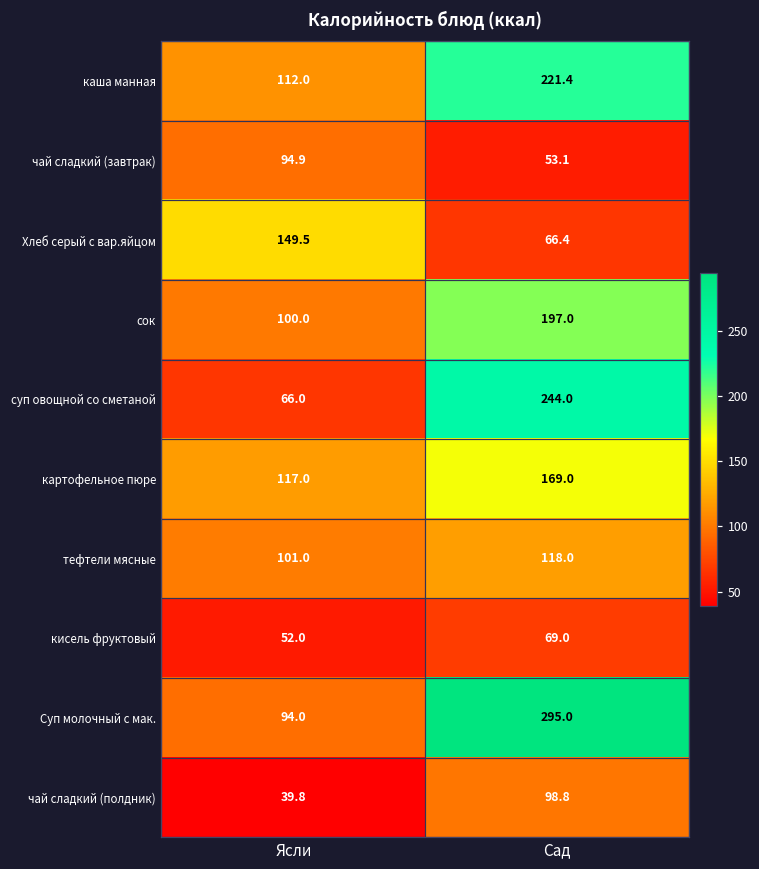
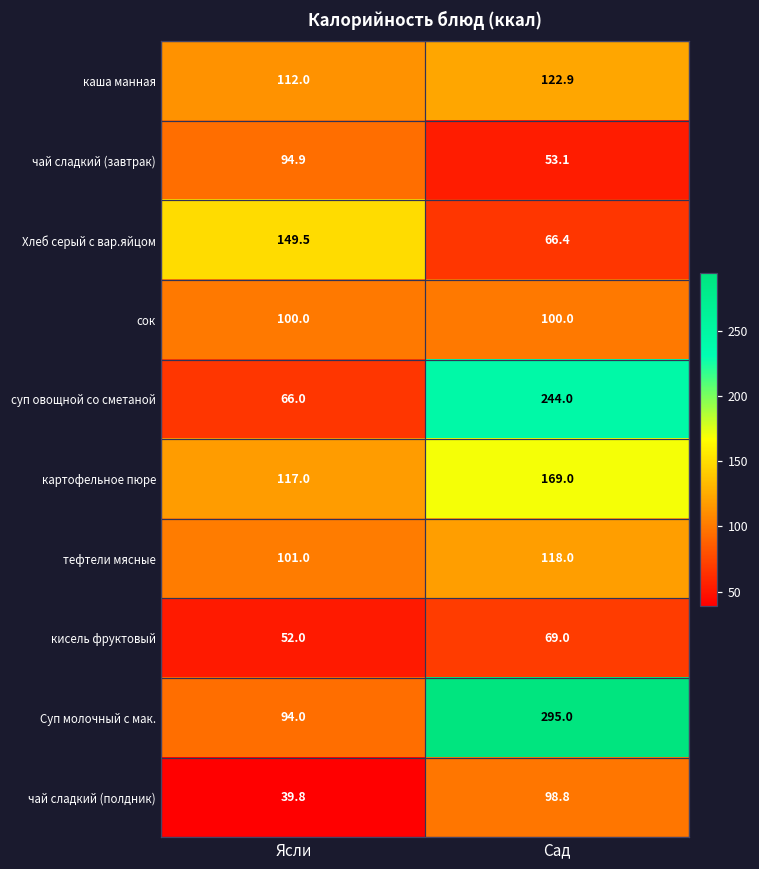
  {
    "каша манная": {
      "Ясли": 112.0,
-     "Сад": 221.4
+     "Сад": 122.9
    },
    "чай сладкий (завтрак)": {
      "Ясли": 94.9,
      "Сад": 53.1
    },
    "Хлеб серый с вар.яйцом": {
      "Ясли": 149.5,
      "Сад": 66.4
    },
    "сок": {
      "Ясли": 100.0,
-     "Сад": 197.0
+     "Сад": 100.0
    },
    "суп овощной со сметаной": {
      "Ясли": 66.0,
      "Сад": 244.0
    },
    "картофельное пюре": {
      "Ясли": 117.0,
      "Сад": 169.0
    },
    "тефтели мясные": {
      "Ясли": 101.0,
      "Сад": 118.0
    },
    "кисель фруктовый": {
      "Ясли": 52.0,
      "Сад": 69.0
    },
    "Суп молочный с мак.": {
      "Ясли": 94.0,
      "Сад": 295.0
    },
    "чай сладкий (полдник)": {
      "Ясли": 39.8,
      "Сад": 98.8
    }
  }
